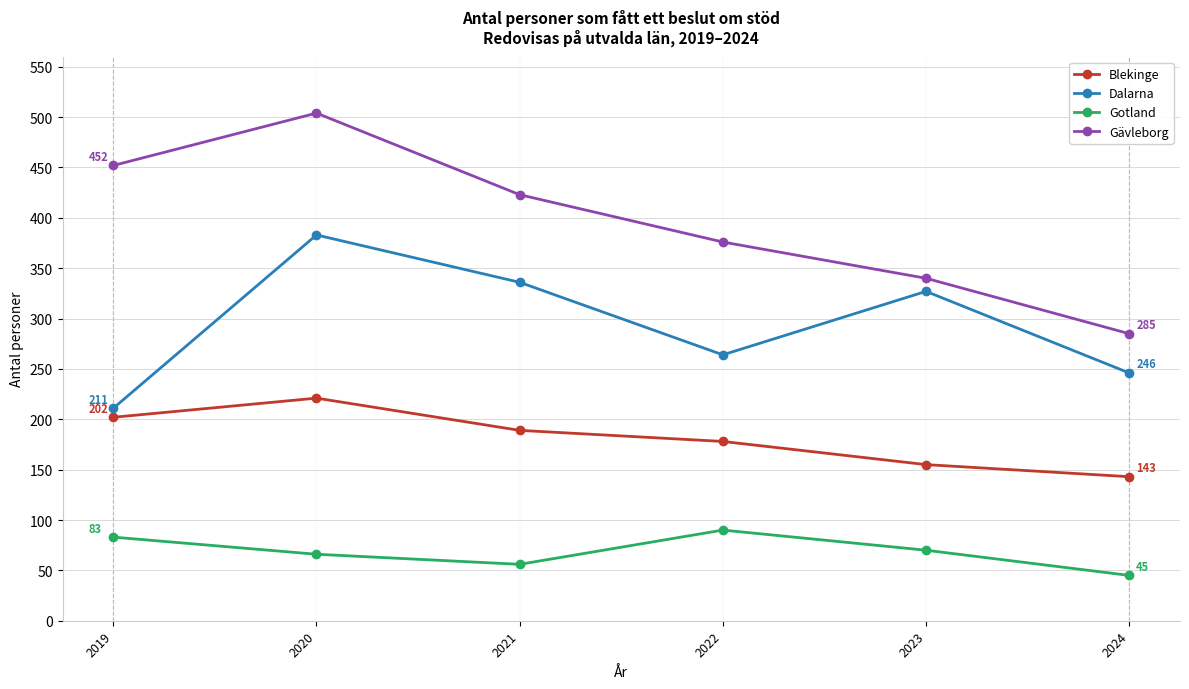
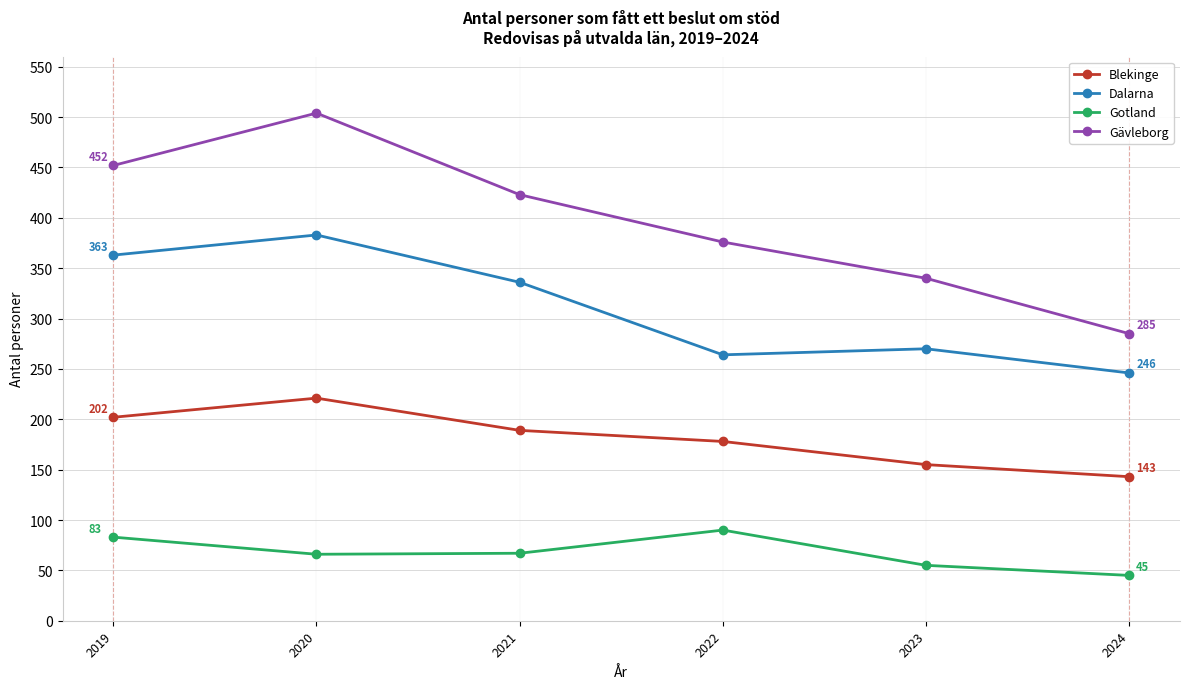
  {
    "Blekinge": {
      "2024": 143
    },
    "Dalarna": {
-     "2019": 211,
-     "2023": 327,
+     "2019": 363,
+     "2023": 270,
      "2024": 246
    },
    "Gotland": {
      "2020": 66,
-     "2021": 56,
+     "2021": 67,
      "2022": 90,
-     "2023": 70
+     "2023": 55
    },
    "Gävleborg": {
      "2019": 452,
      "2024": 285
    }
  }
